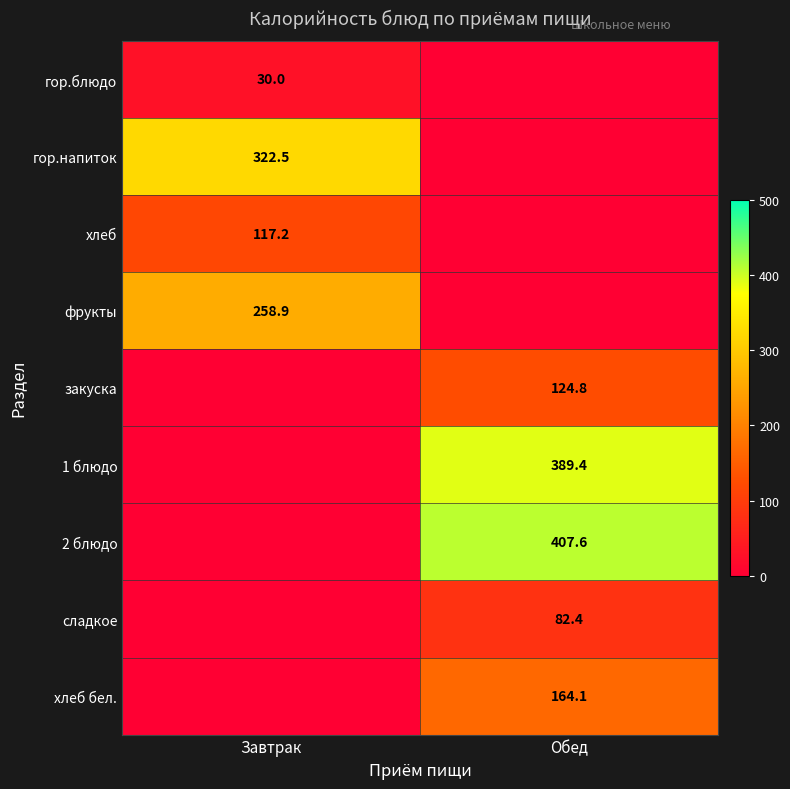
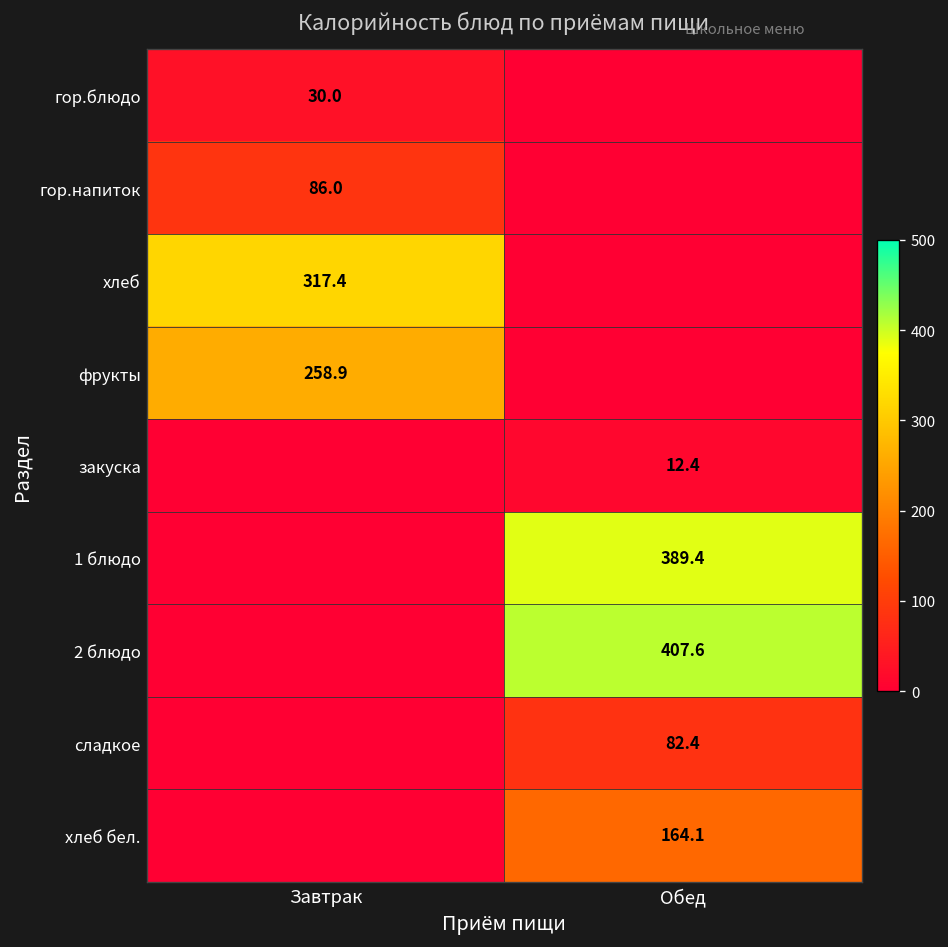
  {
    "гор.блюдо": {
      "Завтрак": 30.0
    },
    "гор.напиток": {
-     "Завтрак": 322.5
+     "Завтрак": 86.0
    },
    "хлеб": {
-     "Завтрак": 117.2
+     "Завтрак": 317.4
    },
    "фрукты": {
      "Завтрак": 258.9
    },
    "закуска": {
-     "Обед": 124.8
+     "Обед": 12.4
    },
    "1 блюдо": {
      "Обед": 389.4
    },
    "2 блюдо": {
      "Обед": 407.6
    },
    "сладкое": {
      "Обед": 82.4
    },
    "хлеб бел.": {
      "Обед": 164.1
    }
  }
